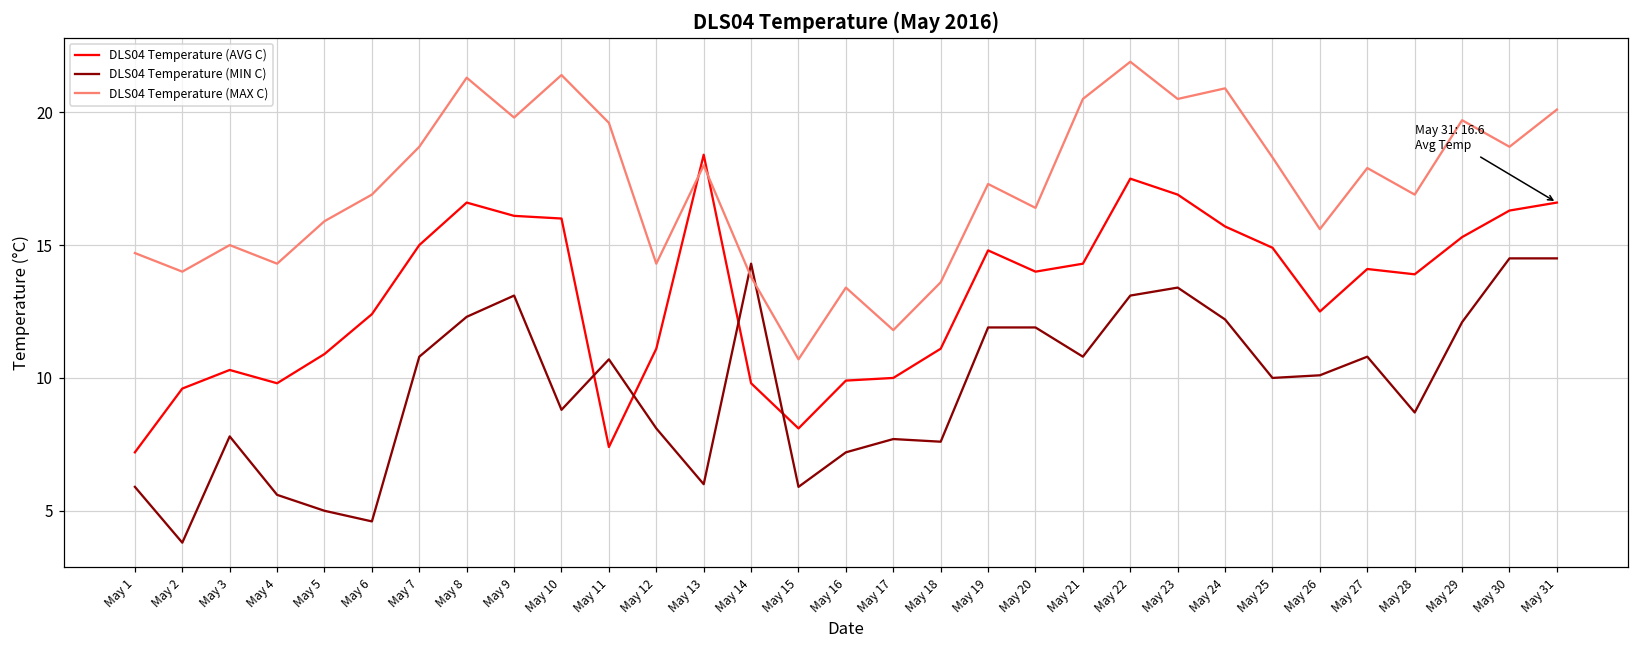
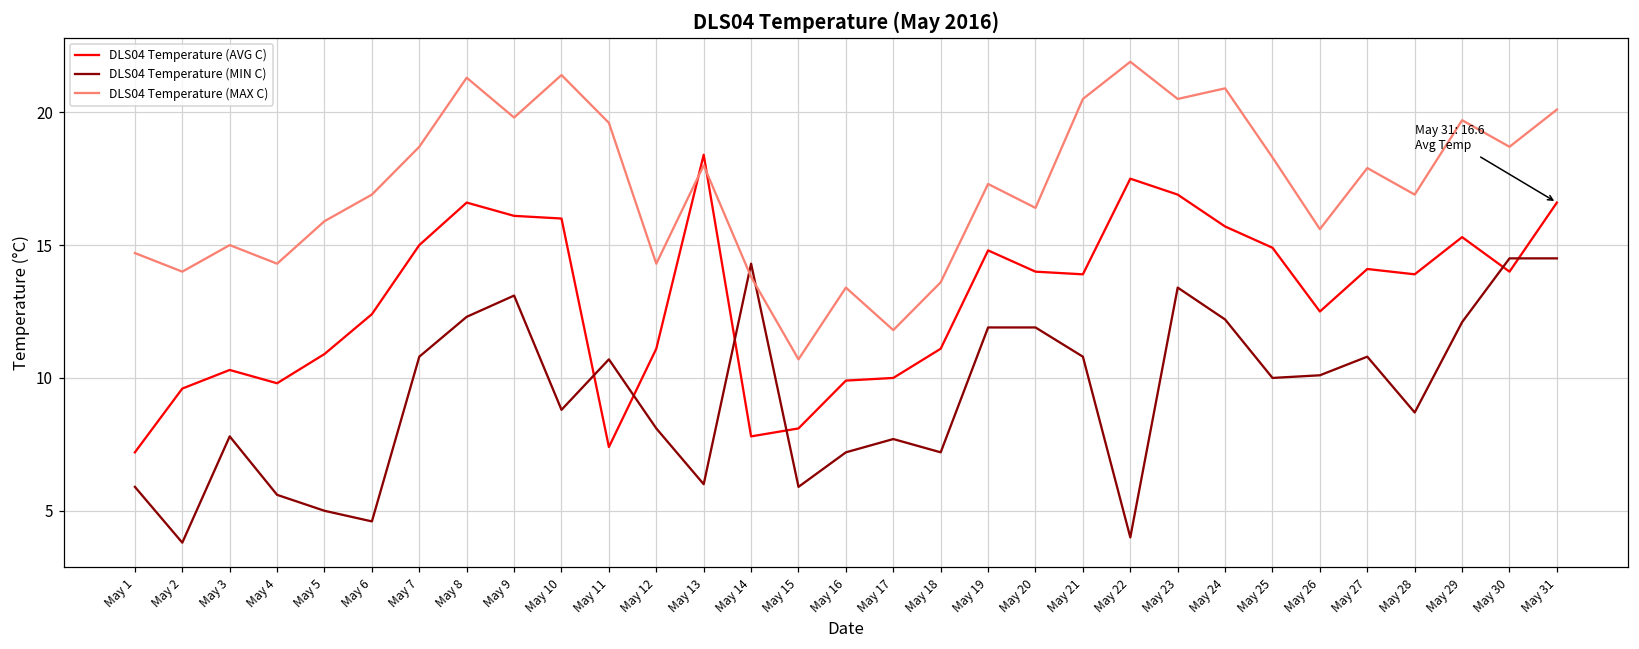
  {
    "DLS04 Temperature (AVG C)": {
      "May 1": 7.2,
      "May 2": 9.6,
      "May 3": 10.3,
      "May 4": 9.8,
      "May 5": 10.9,
      "May 6": 12.4,
      "May 7": 15.0,
      "May 8": 16.6,
      "May 9": 16.1,
      "May 10": 16.0,
      "May 11": 7.4,
      "May 12": 11.1,
      "May 13": 18.4,
-     "May 14": 9.8,
+     "May 14": 7.8,
      "May 15": 8.1,
      "May 16": 9.9,
      "May 17": 10.0,
      "May 18": 11.1,
      "May 19": 14.8,
      "May 20": 14.0,
-     "May 21": 14.3,
+     "May 21": 13.9,
      "May 22": 17.5,
      "May 23": 16.9,
      "May 24": 15.7,
      "May 25": 14.9,
      "May 26": 12.5,
      "May 27": 14.1,
      "May 28": 13.9,
      "May 29": 15.3,
-     "May 30": 16.3,
+     "May 30": 14.0,
      "May 31": 16.6
    },
    "DLS04 Temperature (MIN C)": {
      "May 1": 5.9,
      "May 2": 3.8,
      "May 3": 7.8,
      "May 4": 5.6,
      "May 5": 5.0,
      "May 6": 4.6,
      "May 7": 10.8,
      "May 8": 12.3,
      "May 9": 13.1,
      "May 10": 8.8,
      "May 11": 10.7,
      "May 12": 8.1,
      "May 13": 6.0,
      "May 14": 14.3,
      "May 15": 5.9,
      "May 16": 7.2,
      "May 17": 7.7,
-     "May 18": 7.6,
+     "May 18": 7.2,
      "May 19": 11.9,
      "May 20": 11.9,
      "May 21": 10.8,
-     "May 22": 13.1,
+     "May 22": 4.0,
      "May 23": 13.4,
      "May 24": 12.2,
      "May 25": 10.0,
      "May 26": 10.1,
      "May 27": 10.8,
      "May 28": 8.7,
      "May 29": 12.1,
      "May 30": 14.5,
      "May 31": 14.5
    },
    "DLS04 Temperature (MAX C)": {
      "May 1": 14.7,
      "May 2": 14.0,
      "May 3": 15.0,
      "May 4": 14.3,
      "May 5": 15.9,
      "May 6": 16.9,
      "May 7": 18.7,
      "May 8": 21.3,
      "May 9": 19.8,
      "May 10": 21.4,
      "May 11": 19.6,
      "May 12": 14.3,
      "May 13": 18.0,
      "May 14": 13.8,
      "May 15": 10.7,
      "May 16": 13.4,
      "May 17": 11.8,
      "May 18": 13.6,
      "May 19": 17.3,
      "May 20": 16.4,
      "May 21": 20.5,
      "May 22": 21.9,
      "May 23": 20.5,
      "May 24": 20.9,
      "May 25": 18.3,
      "May 26": 15.6,
      "May 27": 17.9,
      "May 29": 19.7,
      "May 31": 20.1
    }
  }
